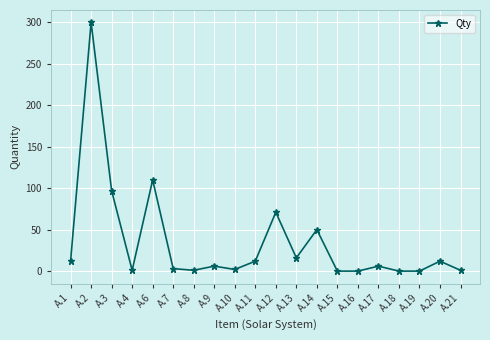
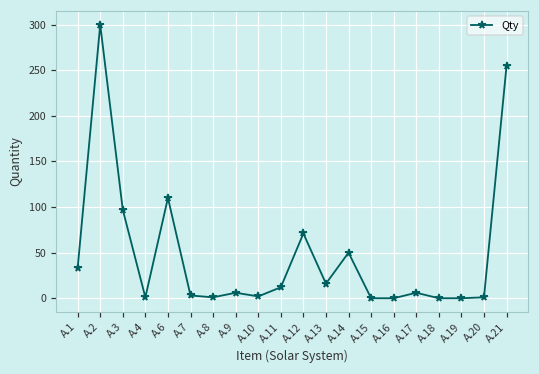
  {
-   "A.1": 10,
+   "A.1": 30,
    "A.2": 300,
    "A.3": 100,
    "A.4": 0,
    "A.6": 110,
    "A.7": 0,
    "A.8": 0,
    "A.9": 10,
    "A.10": 0,
    "A.11": 10,
    "A.12": 70,
    "A.13": 20,
    "A.14": 50,
    "A.15": 0,
    "A.16": 0,
    "A.17": 10,
    "A.18": 0,
    "A.19": 0,
-   "A.20": 10,
-   "A.21": 0
+   "A.20": 0,
+   "A.21": 260
  }
